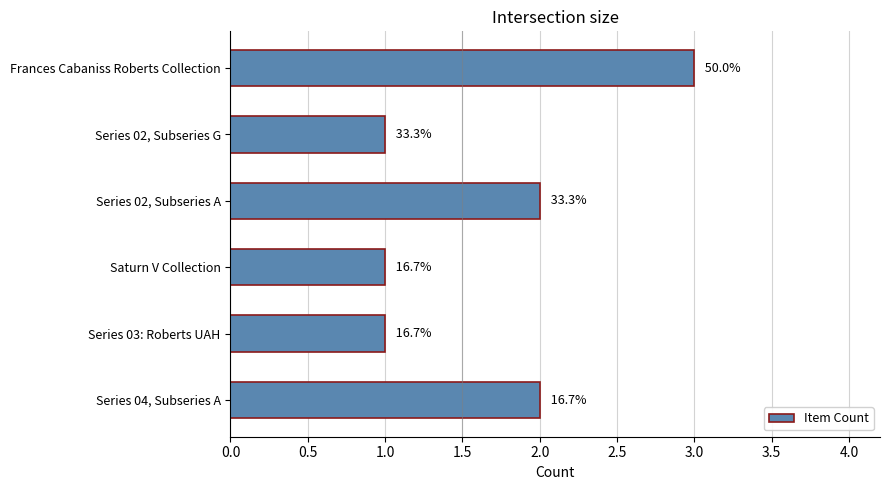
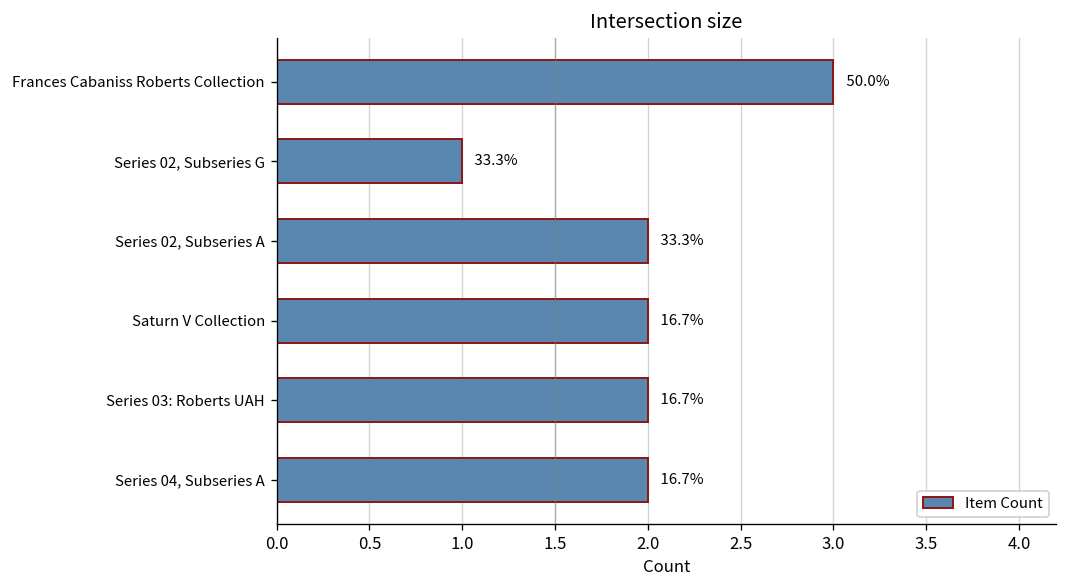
  {
-   "Saturn V Collection": 1,
-   "Series 03: Roberts UAH": 1
+   "Saturn V Collection": 2,
+   "Series 03: Roberts UAH": 2
  }
